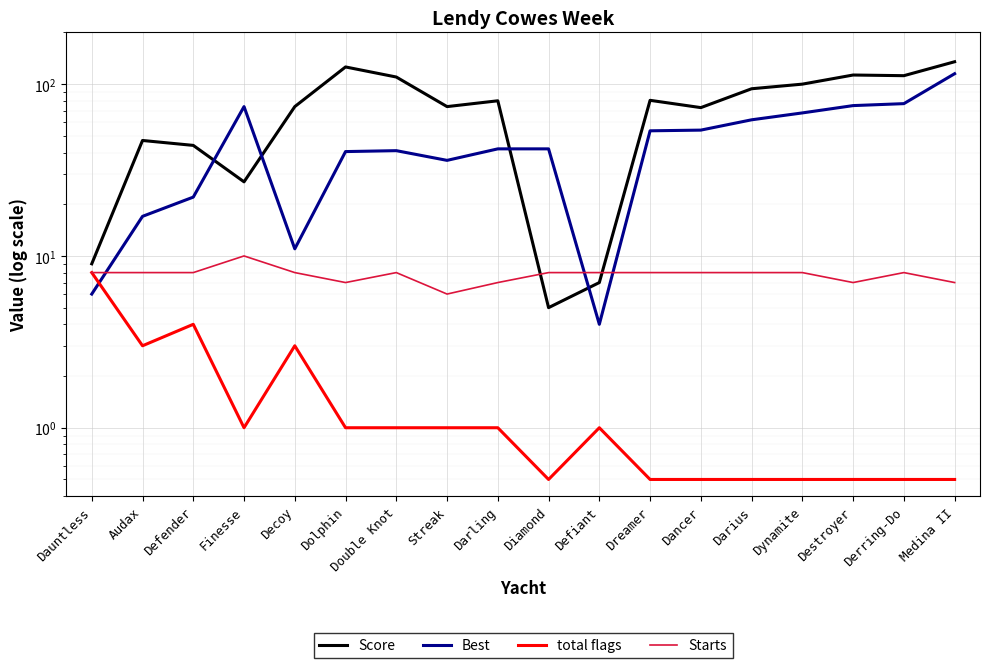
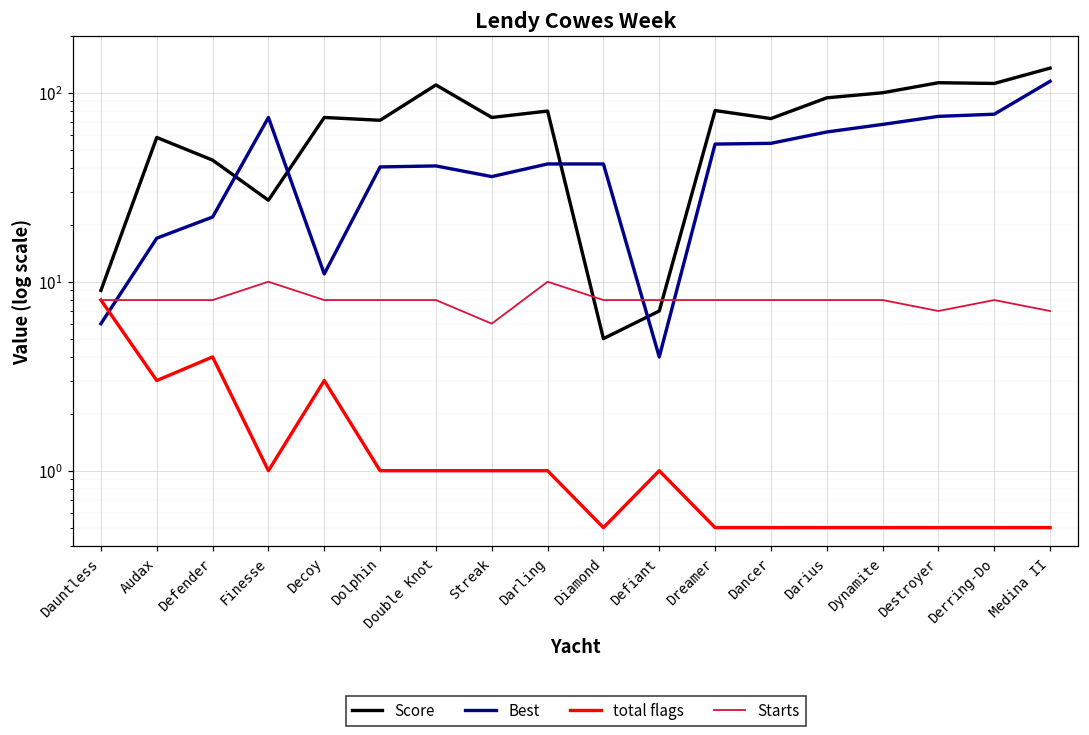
  {
    "Score": {
      "Dauntless": 9,
-     "Audax": 47,
+     "Audax": 58,
      "Defender": 44,
      "Finesse": 27,
      "Decoy": 74,
-     "Dolphin": 130,
+     "Dolphin": 72,
      "Double Knot": 110,
      "Streak": 74,
      "Darling": 80,
      "Diamond": 5,
      "Defiant": 7,
      "Dreamer": 80,
      "Dancer": 73,
      "Darius": 90,
      "Dynamite": 100,
      "Destroyer": 110,
      "Derring-Do": 110,
      "Medina II": 140
    },
    "Best": {
      "Dauntless": 6,
      "Audax": 17,
      "Defender": 22,
      "Finesse": 74,
      "Decoy": 11,
      "Dolphin": 41,
      "Double Knot": 41,
      "Streak": 36,
      "Darling": 42,
      "Diamond": 42,
      "Defiant": 4,
      "Dreamer": 54,
      "Dancer": 54,
      "Darius": 62,
      "Dynamite": 68,
      "Destroyer": 80,
      "Derring-Do": 80,
      "Medina II": 120
    },
    "total flags": {
      "Audax": 3,
      "Defender": 4,
      "Finesse": 1,
      "Decoy": 3,
      "Dolphin": 1,
      "Double Knot": 1,
      "Streak": 1,
      "Darling": 1,
      "Diamond": 0.50,
      "Defiant": 1,
      "Dreamer": 0.50,
      "Dancer": 0.50,
      "Darius": 0.50,
      "Dynamite": 0.50,
      "Destroyer": 0.50,
      "Derring-Do": 0.50,
      "Medina II": 0.50
    },
    "Starts": {
      "Audax": 8,
      "Defender": 8,
      "Finesse": 10,
      "Decoy": 8,
-     "Dolphin": 7,
+     "Dolphin": 8,
      "Double Knot": 8,
      "Streak": 6,
-     "Darling": 7,
+     "Darling": 10,
      "Diamond": 8,
      "Defiant": 8,
      "Dreamer": 8,
      "Dancer": 8,
      "Darius": 8,
      "Dynamite": 8,
      "Destroyer": 7,
      "Derring-Do": 8,
      "Medina II": 7
    }
  }
